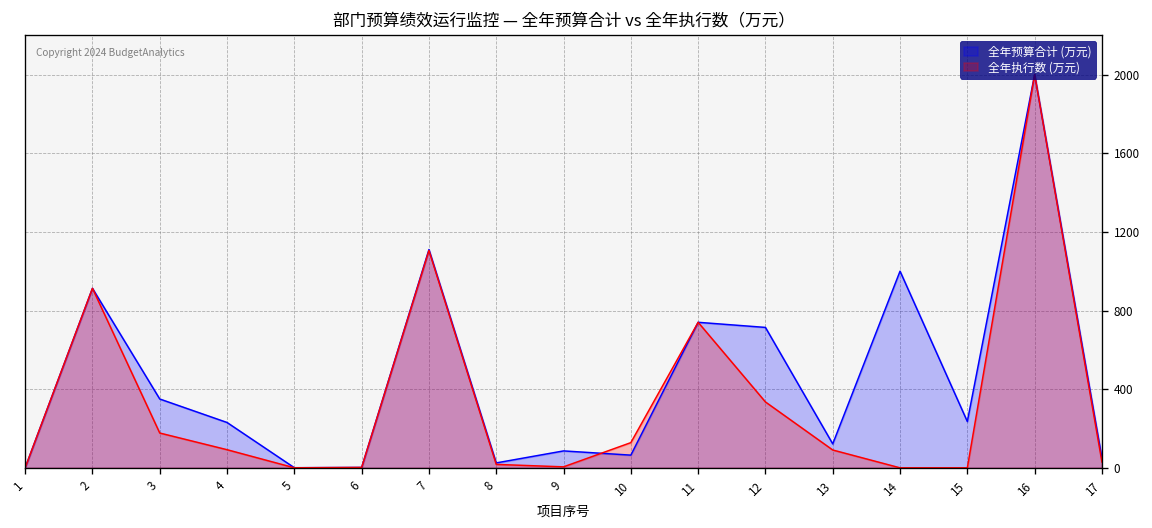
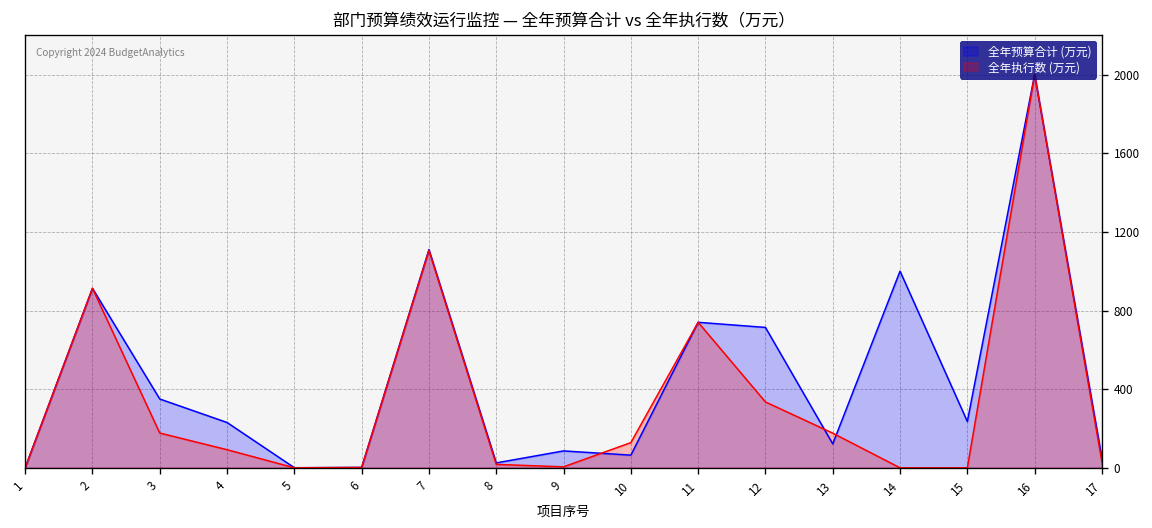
  {
    "全年预算合计 (万元)": {
      "3": 350,
      "4": 230,
      "9": 90,
      "10": 60,
      "12": 710,
      "13": 120,
      "14": 1000,
      "15": 240,
      "17": 50
    },
    "全年执行数 (万元)": {
      "3": 180,
      "4": 90,
      "9": 10,
      "10": 130,
      "12": 340,
-     "13": 90,
+     "13": 180,
      "14": 0,
      "15": 0,
      "17": 30
    }
  }
